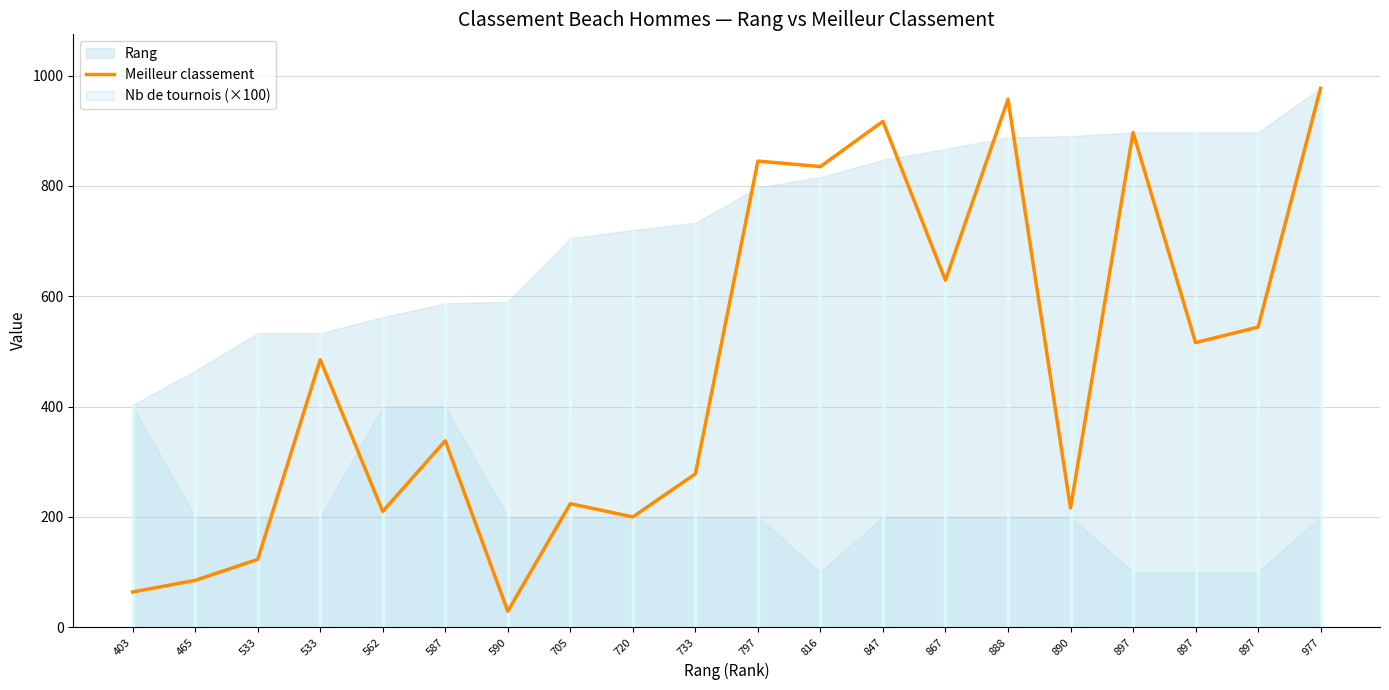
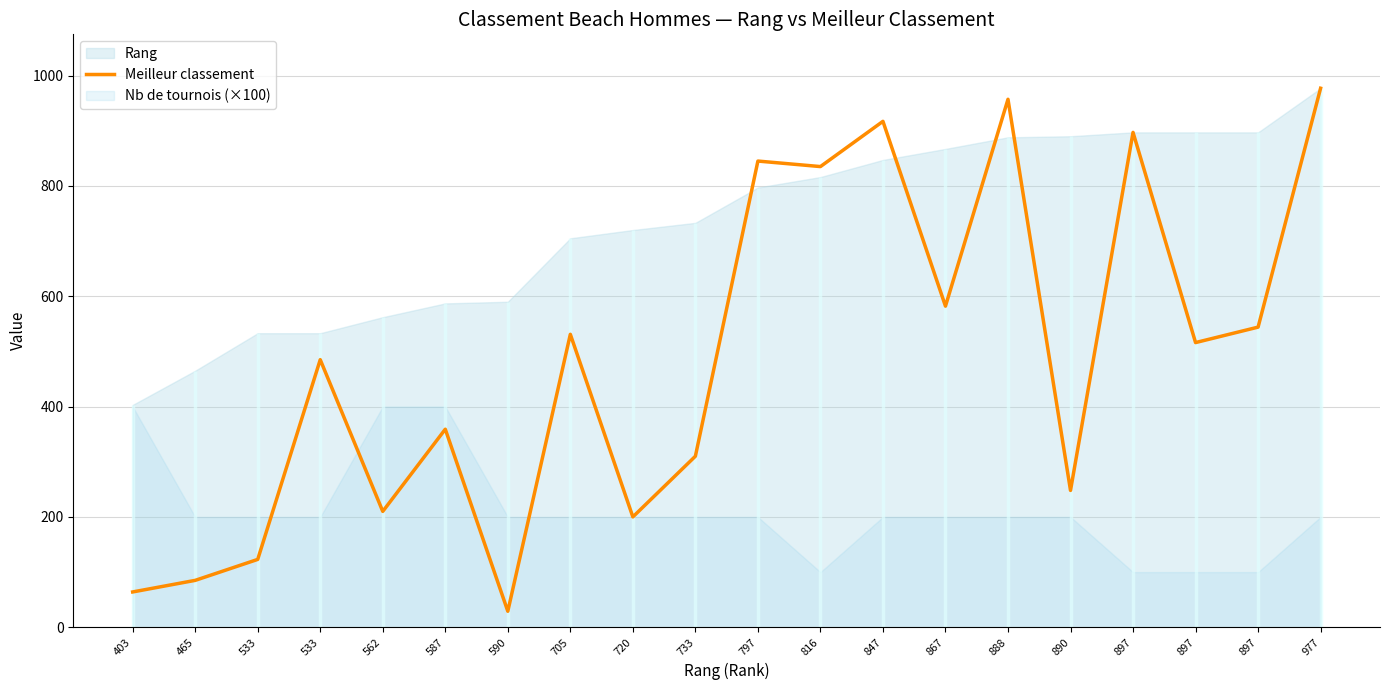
  {
    "Meilleur classement": {
      "403": 60,
      "465": 90,
      "562": 210,
-     "587": 340,
+     "587": 360,
      "590": 30,
-     "705": 220,
-     "733": 280,
+     "705": 530,
+     "733": 310,
      "797": 850,
      "816": 840,
      "847": 920,
-     "867": 630,
+     "867": 580,
      "888": 960,
-     "890": 220
+     "890": 250
    }
  }
